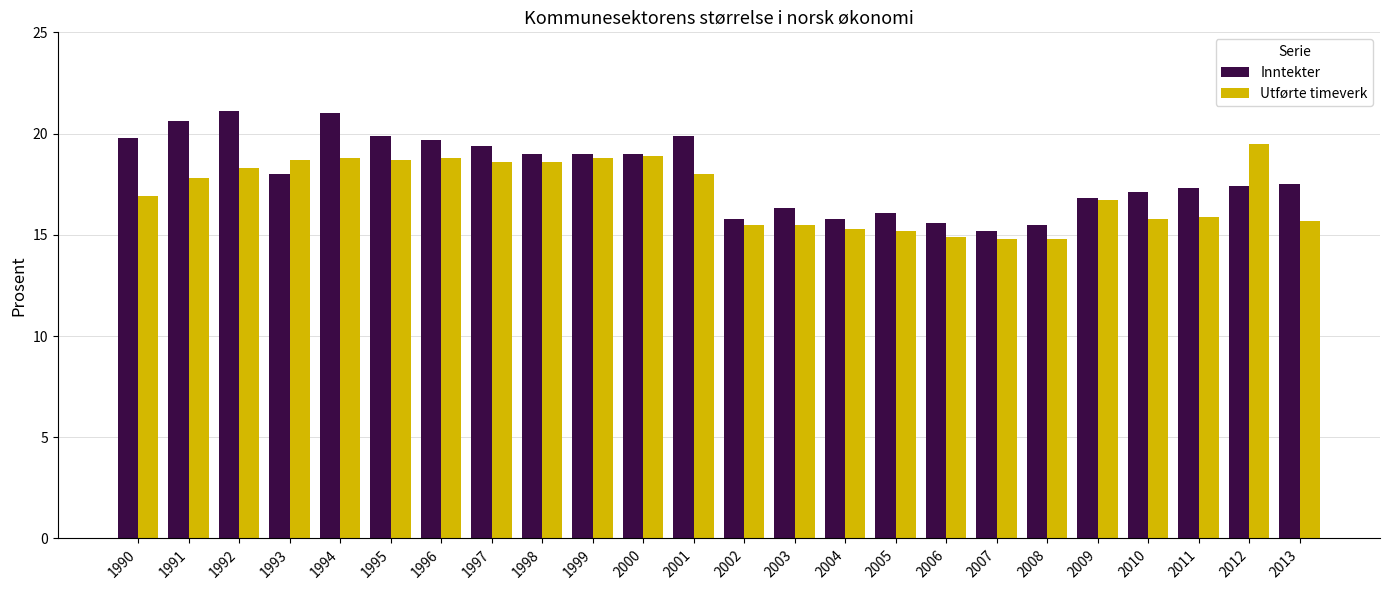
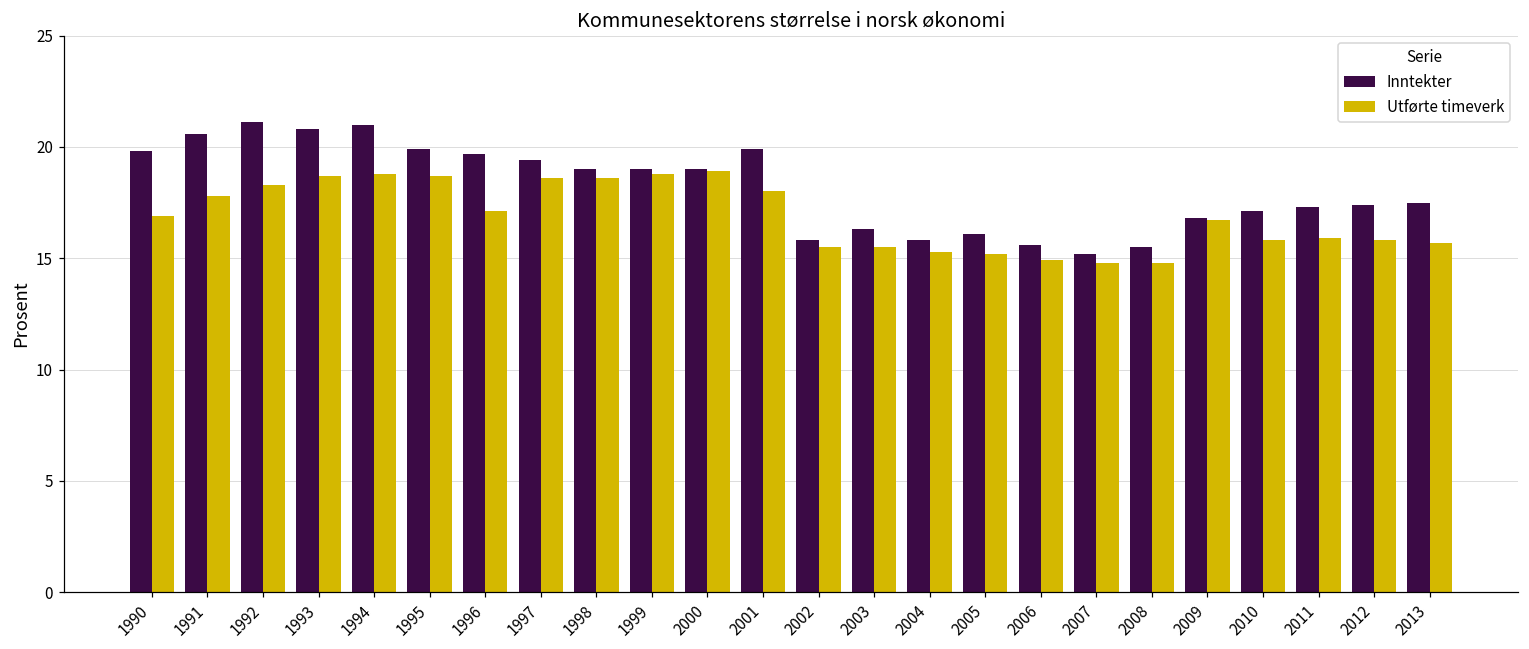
  {
    "Inntekter": {
      "1990": 19.8,
      "1991": 20.6,
      "1992": 21.1,
-     "1993": 18.0,
+     "1993": 20.8,
      "1994": 21.0,
      "1995": 19.9,
      "1996": 19.7,
      "1997": 19.4,
      "1998": 19.0,
      "1999": 19.0,
      "2000": 19.0,
      "2001": 19.9,
      "2002": 15.8,
      "2003": 16.3,
      "2004": 15.8,
      "2005": 16.1,
      "2006": 15.6,
      "2007": 15.2,
      "2008": 15.5,
      "2009": 16.8,
      "2010": 17.1,
      "2011": 17.3,
      "2012": 17.4,
      "2013": 17.5
    },
    "Utførte timeverk": {
      "1990": 16.9,
      "1991": 17.8,
      "1992": 18.3,
      "1993": 18.7,
      "1994": 18.8,
      "1995": 18.7,
-     "1996": 18.8,
+     "1996": 17.1,
      "1997": 18.6,
      "1998": 18.6,
      "1999": 18.8,
      "2000": 18.9,
      "2001": 18.0,
      "2002": 15.5,
      "2003": 15.5,
      "2004": 15.3,
      "2005": 15.2,
      "2006": 14.9,
      "2007": 14.8,
      "2008": 14.8,
      "2009": 16.7,
      "2010": 15.8,
      "2011": 15.9,
-     "2012": 19.5,
+     "2012": 15.8,
      "2013": 15.7
    }
  }
